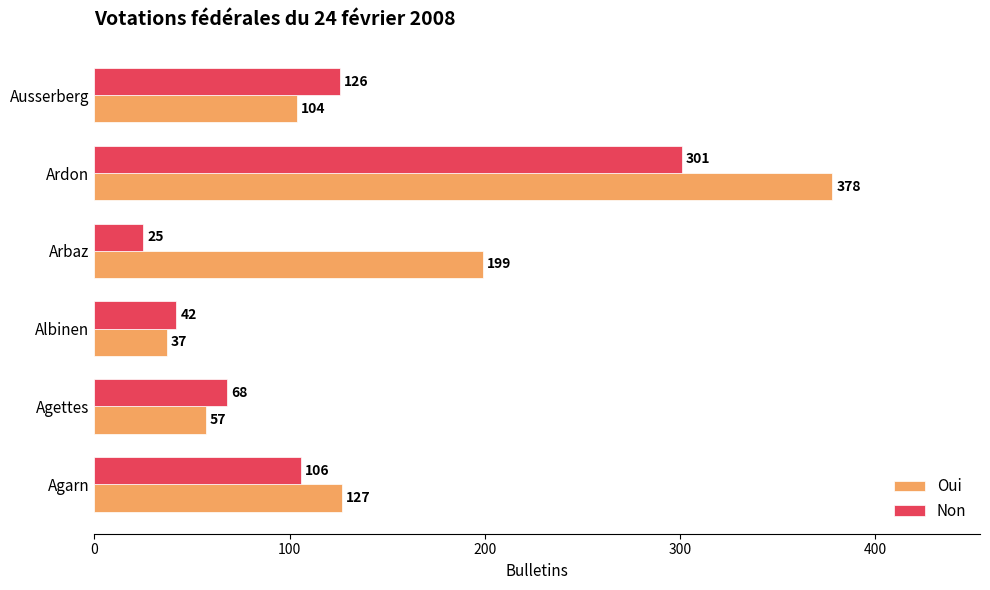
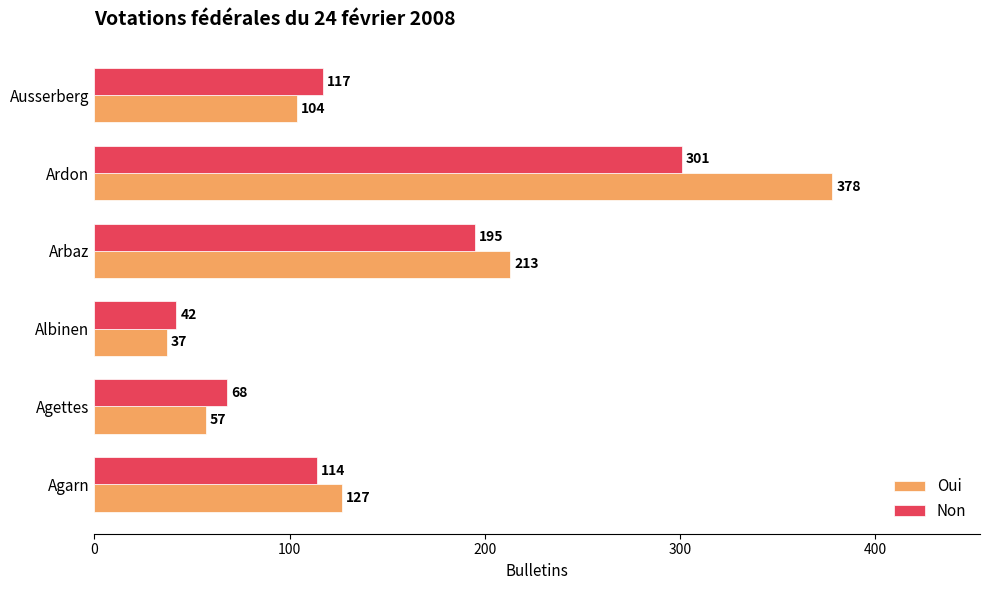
  {
    "Oui": {
      "Ausserberg": 104,
      "Ardon": 378,
-     "Arbaz": 199,
+     "Arbaz": 213,
      "Albinen": 37,
      "Agettes": 57,
      "Agarn": 127
    },
    "Non": {
-     "Ausserberg": 126,
+     "Ausserberg": 117,
      "Ardon": 301,
-     "Arbaz": 25,
+     "Arbaz": 195,
      "Albinen": 42,
      "Agettes": 68,
-     "Agarn": 106
+     "Agarn": 114
    }
  }
